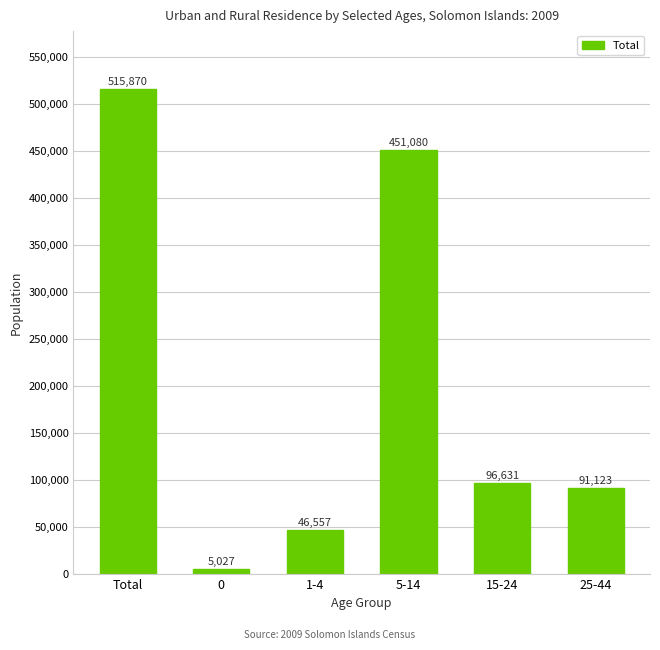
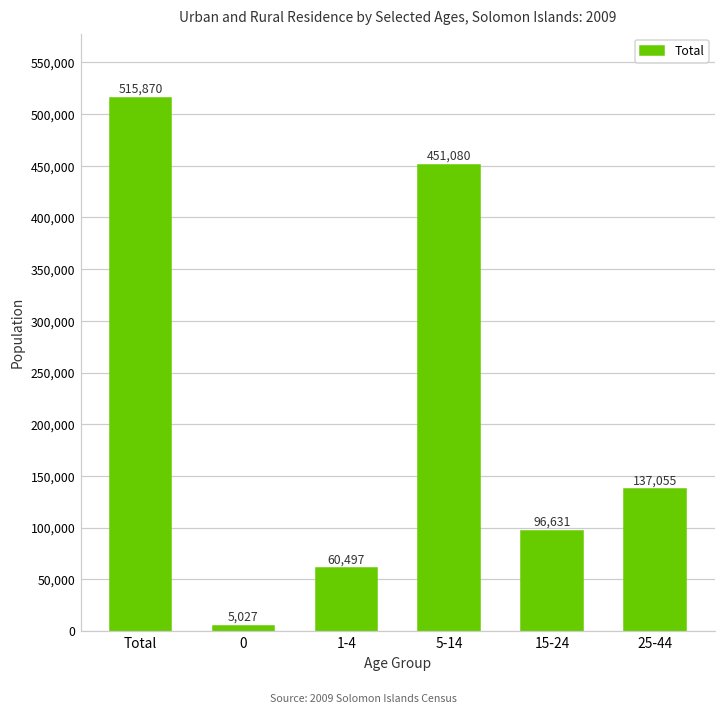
  {
    "Total": "515,870",
    "0": "5,027",
-   "1-4": "46,557",
+   "1-4": "60,497",
    "5-14": "451,080",
    "15-24": "96,631",
-   "25-44": "91,123"
+   "25-44": "137,055"
  }
